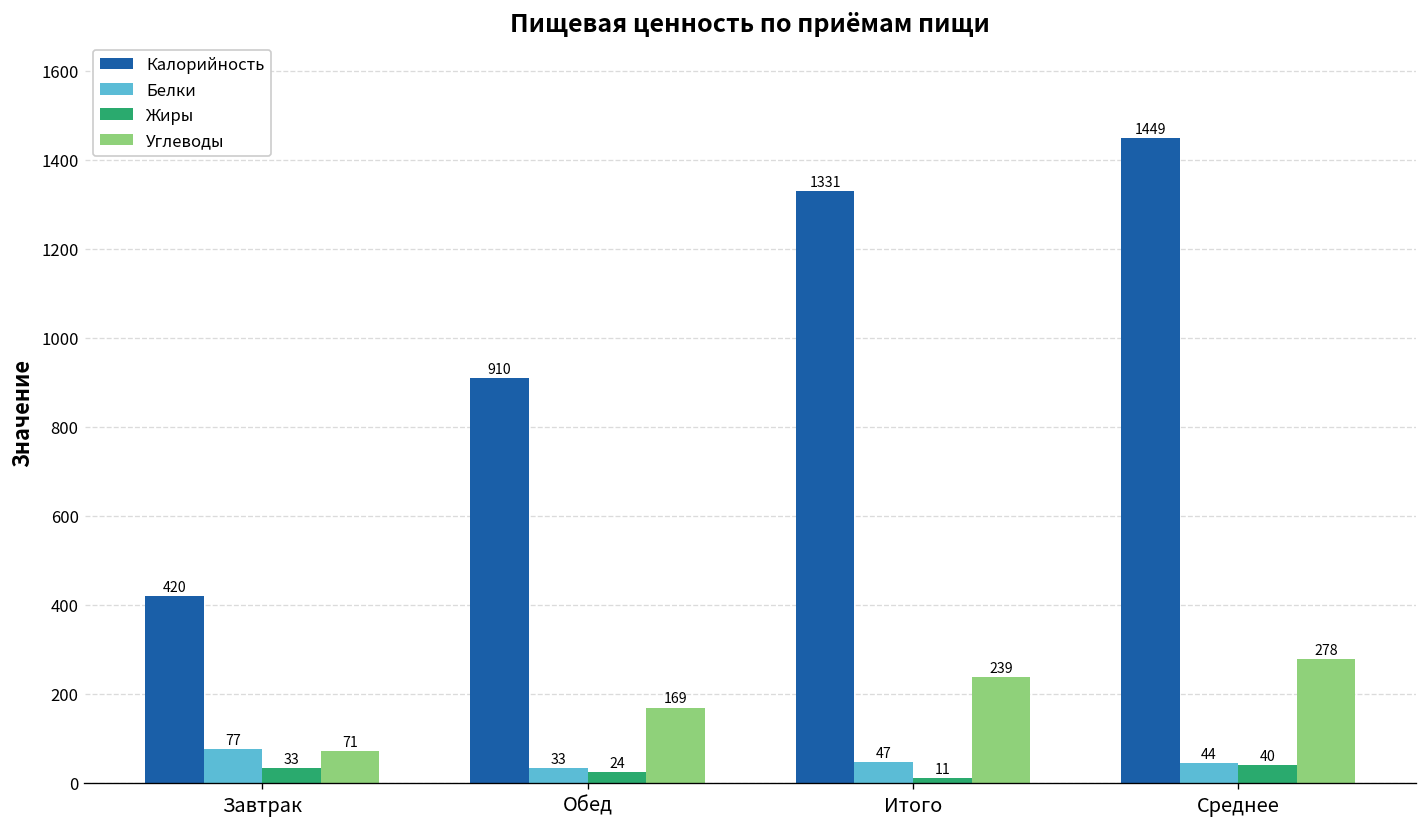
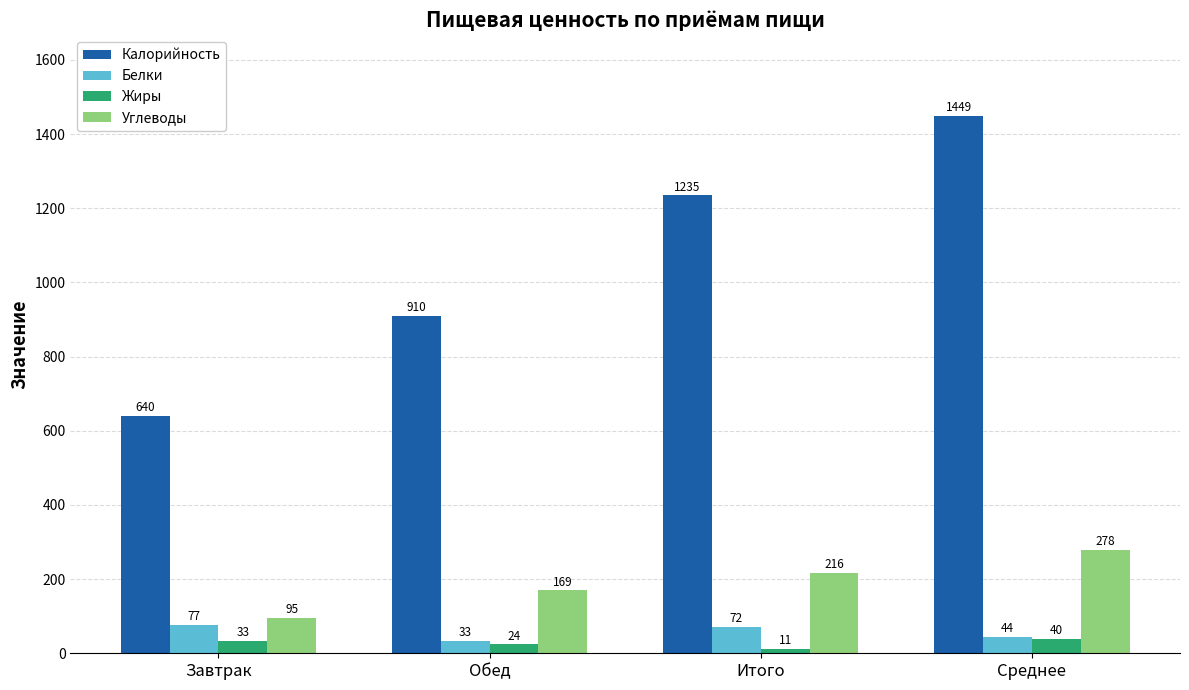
  {
    "Калорийность": {
-     "Завтрак": 420,
+     "Завтрак": 640,
      "Обед": 910,
-     "Итого": 1331,
+     "Итого": 1235,
      "Среднее": 1449
    },
    "Белки": {
      "Завтрак": 77,
      "Обед": 33,
-     "Итого": 47,
+     "Итого": 72,
      "Среднее": 44
    },
    "Жиры": {
      "Завтрак": 33,
      "Обед": 24,
      "Итого": 11,
      "Среднее": 40
    },
    "Углеводы": {
-     "Завтрак": 71,
+     "Завтрак": 95,
      "Обед": 169,
-     "Итого": 239,
+     "Итого": 216,
      "Среднее": 278
    }
  }
